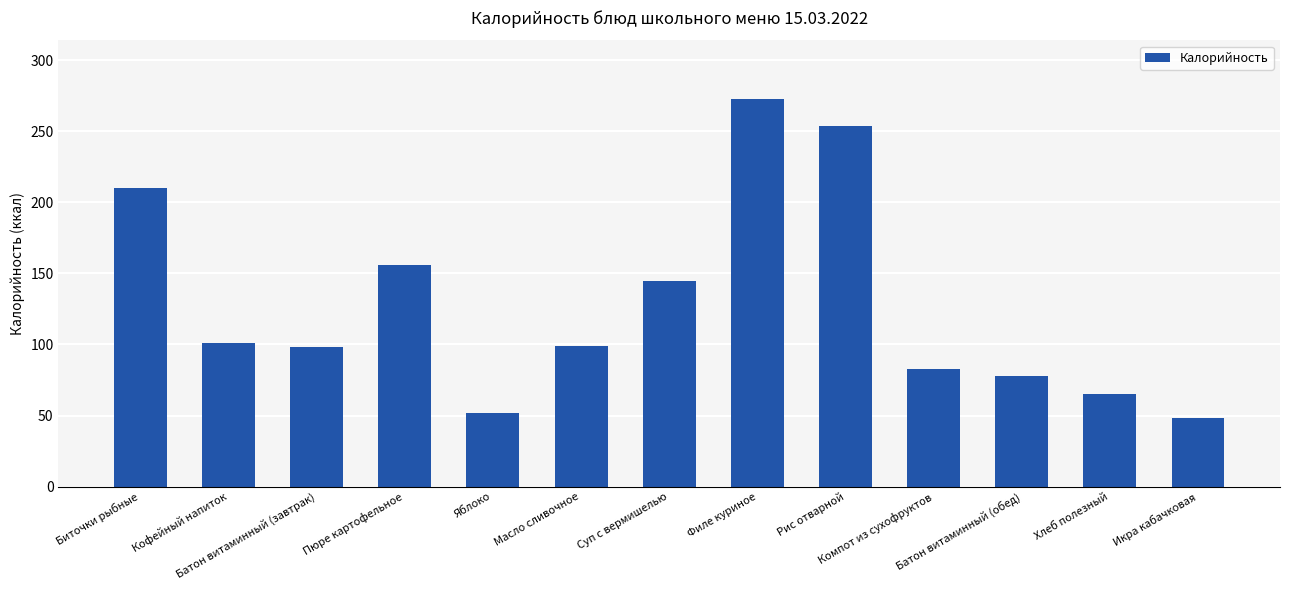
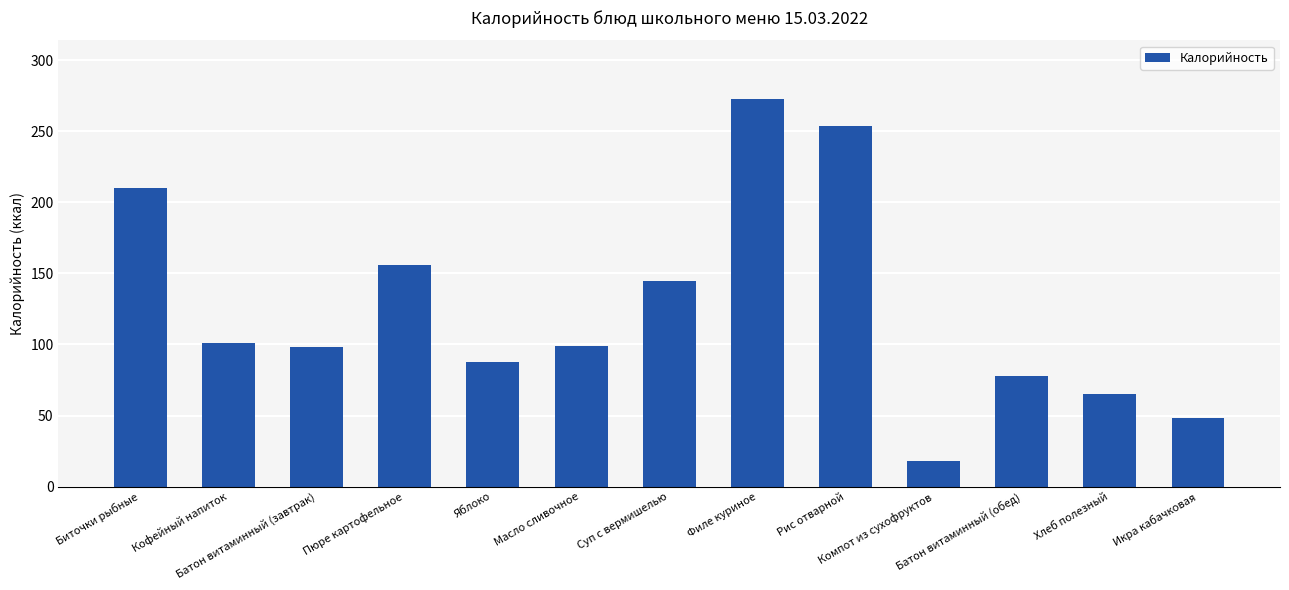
  {
    "Биточки рыбные": 210,
    "Кофейный напиток": 101,
    "Батон витаминный (завтрак)": 98,
    "Пюре картофельное": 156,
-   "Яблоко": 52,
+   "Яблоко": 88,
    "Масло сливочное": 99,
    "Суп с вермишелью": 145,
    "Филе куриное": 273,
    "Рис отварной": 254,
-   "Компот из сухофруктов": 83,
+   "Компот из сухофруктов": 18,
    "Батон витаминный (обед)": 78,
    "Хлеб полезный": 65,
    "Икра кабачковая": 48
  }
